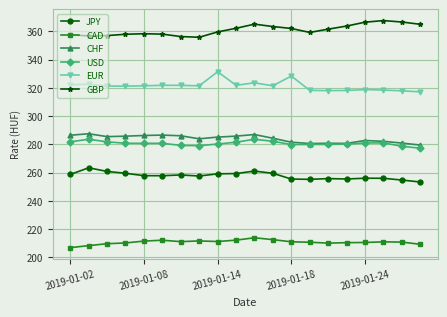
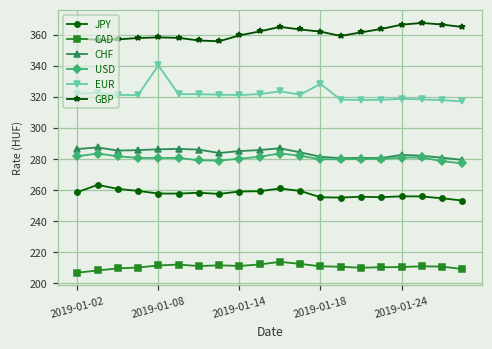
  {
    "EUR": {
-     "2019-01-08": 321,
-     "2019-01-14": 331,
+     "2019-01-08": 340,
+     "2019-01-14": 321,
      "2019-01-18": 328,
      "2019-01-24": 319
    }
  }
